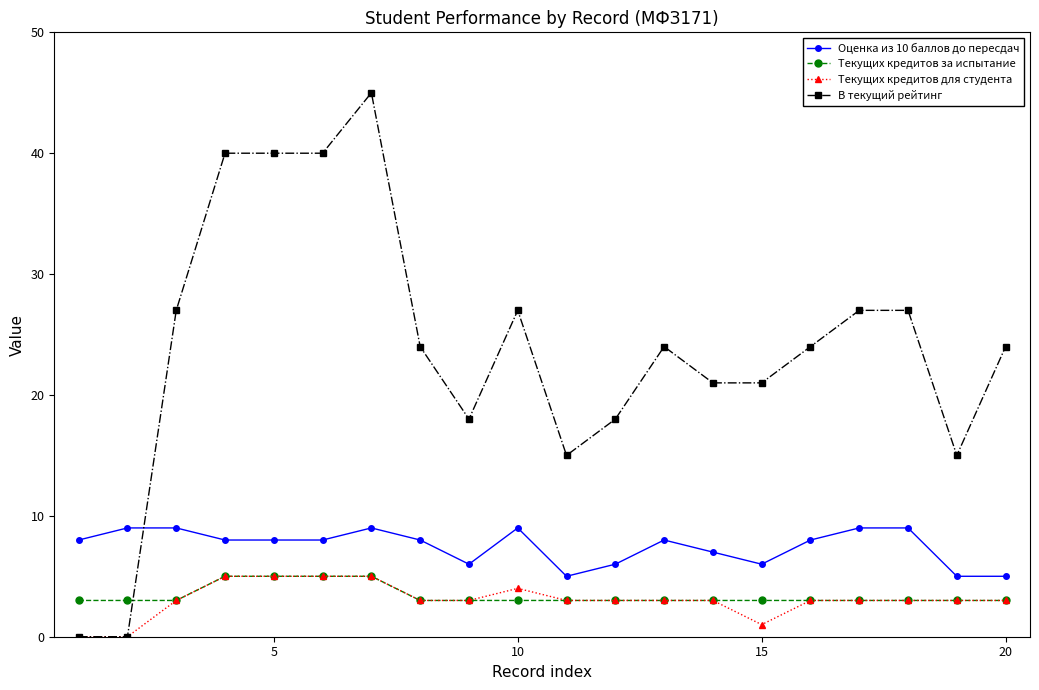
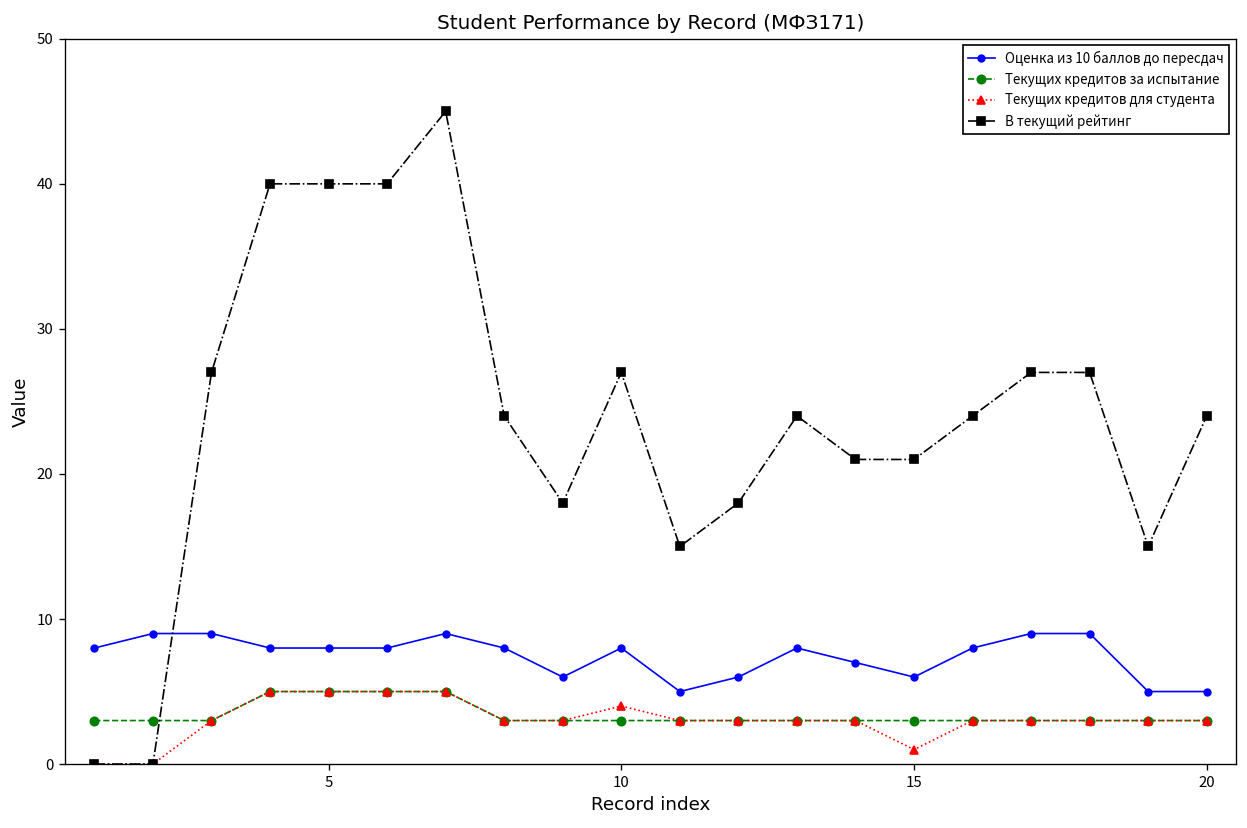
  {
    "Оценка из 10 баллов до пересдач": {
      "5": 8,
-     "10": 9,
+     "10": 8,
      "15": 6,
      "20": 5
    },
    "Текущих кредитов за испытание": {
      "10": 3,
      "15": 3
    },
    "Текущих кредитов для студента": {
      "10": 4,
      "15": 1
    },
    "В текущий рейтинг": {
      "5": 40,
      "10": 27,
      "15": 21,
      "20": 24
    }
  }
